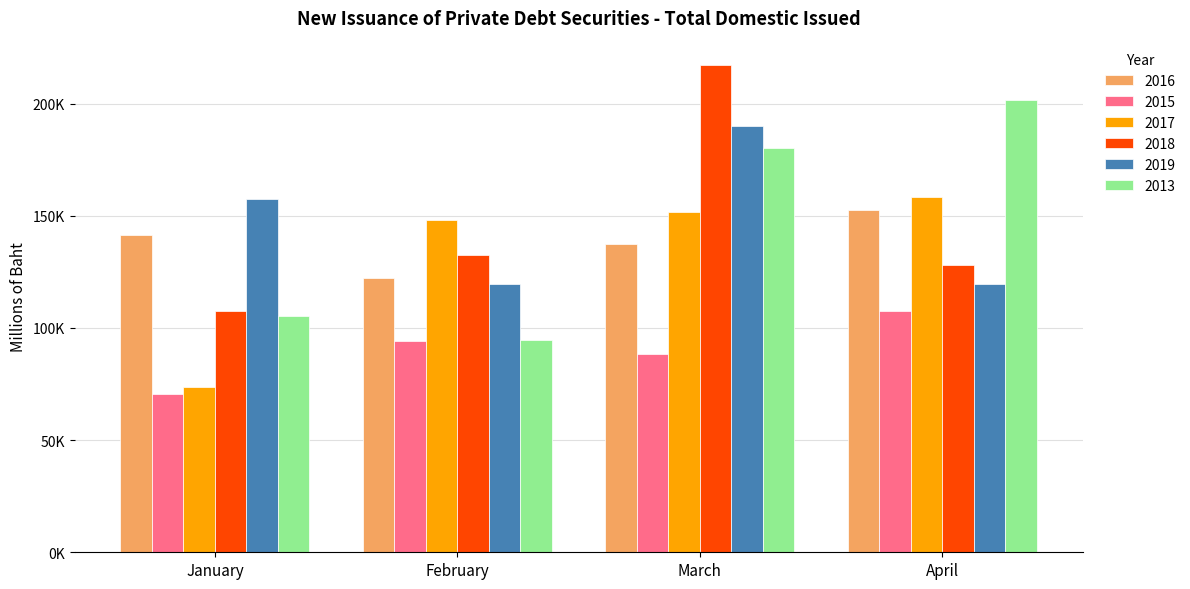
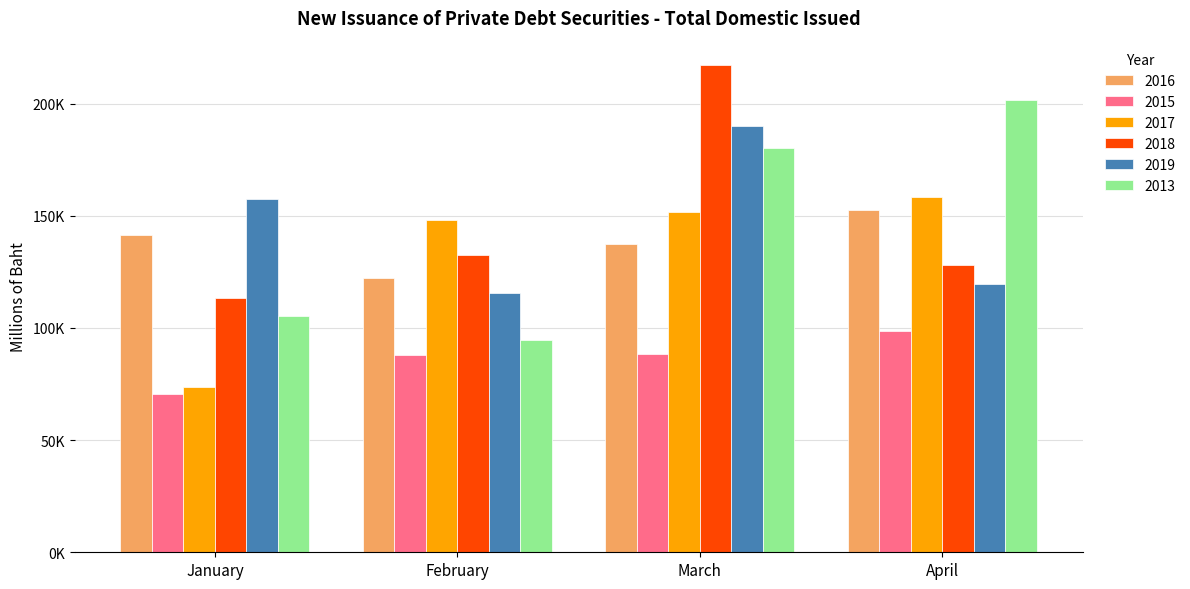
  {
    "2016": {
      "January": 141000,
      "February": 122000,
      "March": 137000,
      "April": 152000
    },
    "2015": {
      "January": 71000,
-     "February": 94000,
+     "February": 88000,
      "March": 89000,
-     "April": 107000
+     "April": 99000
    },
    "2017": {
      "January": 73000,
      "February": 148000,
      "March": 152000,
      "April": 159000
    },
    "2018": {
-     "January": 107000,
+     "January": 113000,
      "February": 132000,
      "March": 217000,
      "April": 128000
    },
    "2019": {
      "January": 157000,
-     "February": 120000,
+     "February": 116000,
      "March": 190000,
      "April": 119000
    },
    "2013": {
      "January": 105000,
      "February": 95000,
      "March": 180000,
      "April": 202000
    }
  }
